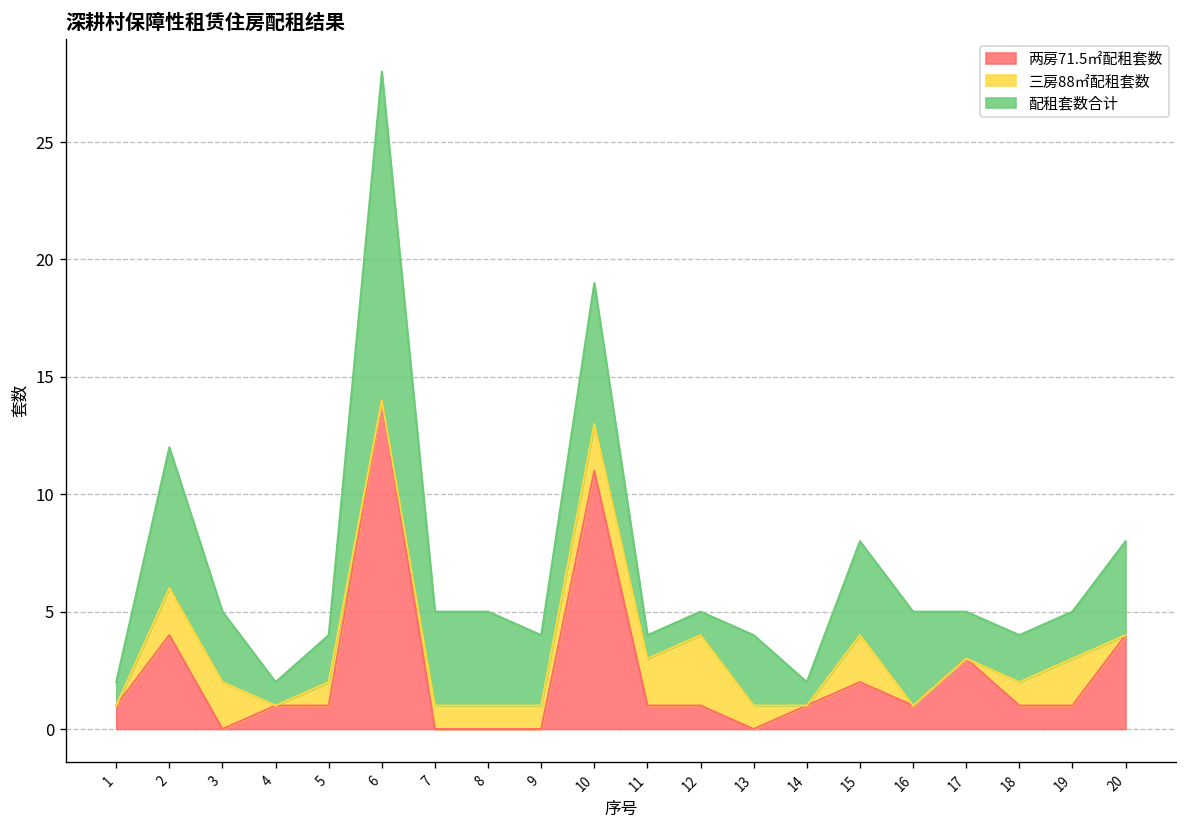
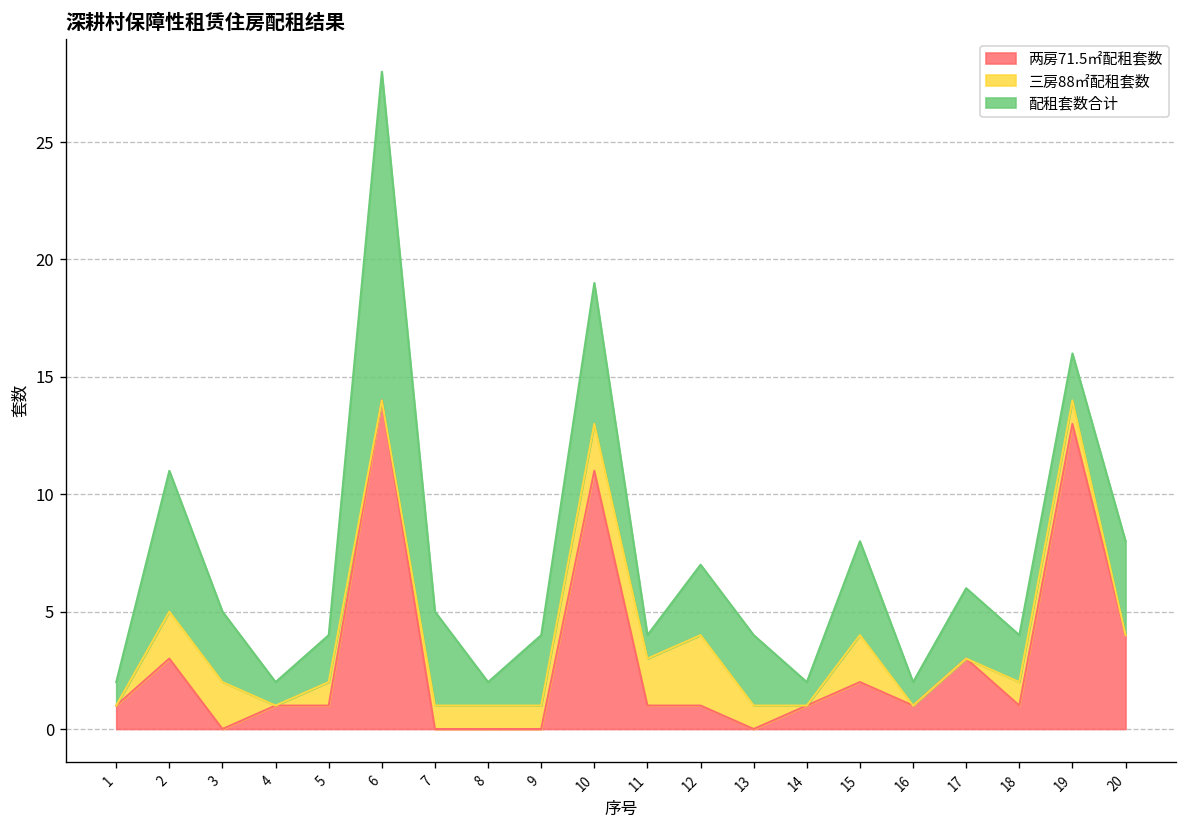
  {
    "两房71.5㎡配租套数": {
-     "2": 4,
+     "2": 3,
      "3": 0,
      "5": 1,
      "7": 0,
      "8": 0,
      "9": 0,
      "10": 11,
      "11": 1,
      "12": 1,
      "13": 0,
      "15": 2,
      "18": 1,
-     "19": 1
+     "19": 13
    },
    "三房88㎡配租套数": {
      "2": 2,
      "3": 2,
      "5": 1,
      "7": 1,
      "8": 1,
      "9": 1,
      "10": 2,
      "11": 2,
      "12": 3,
      "13": 1,
      "15": 2,
      "18": 1,
-     "19": 2
+     "19": 1
    },
    "配租套数合计": {
      "1": 1,
      "2": 6,
      "3": 3,
      "4": 1,
      "5": 2,
      "6": 14,
      "7": 4,
-     "8": 4,
+     "8": 1,
      "9": 3,
      "10": 6,
      "11": 1,
-     "12": 1,
+     "12": 3,
      "13": 3,
      "14": 1,
      "15": 4,
-     "16": 4,
-     "17": 2,
+     "16": 1,
+     "17": 3,
      "18": 2,
      "19": 2,
      "20": 4
    }
  }
